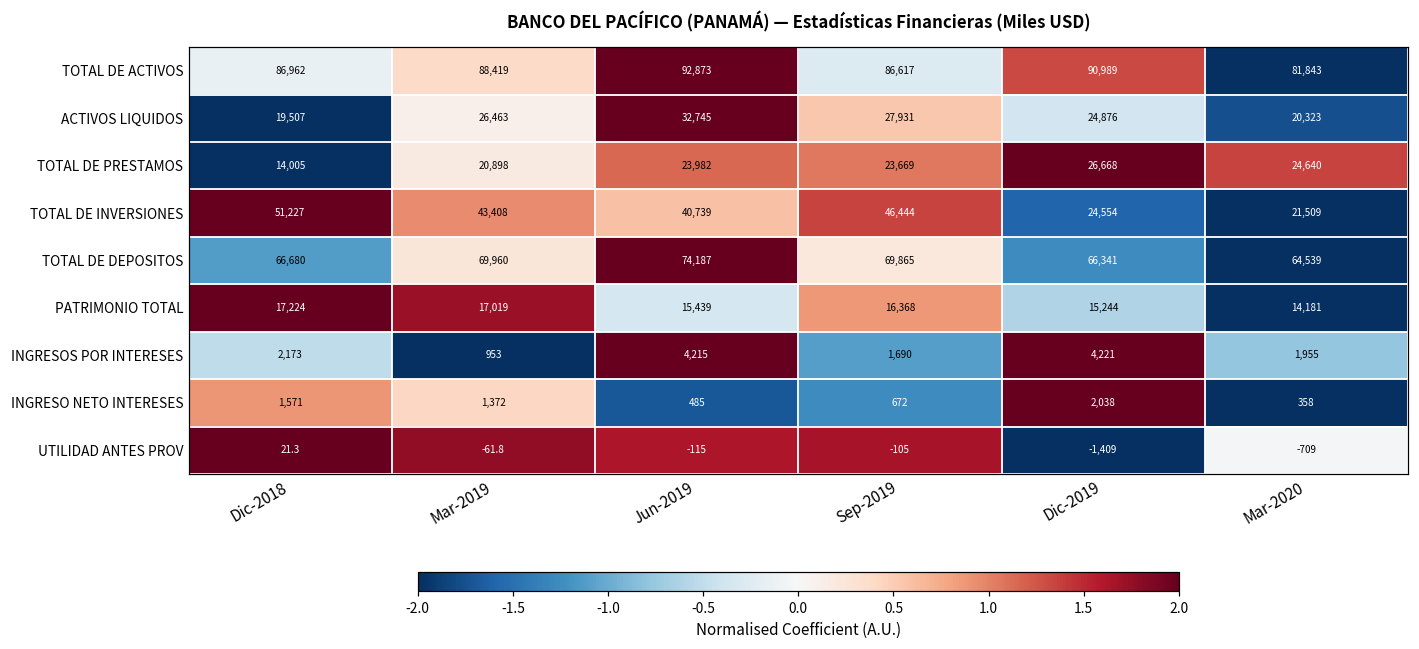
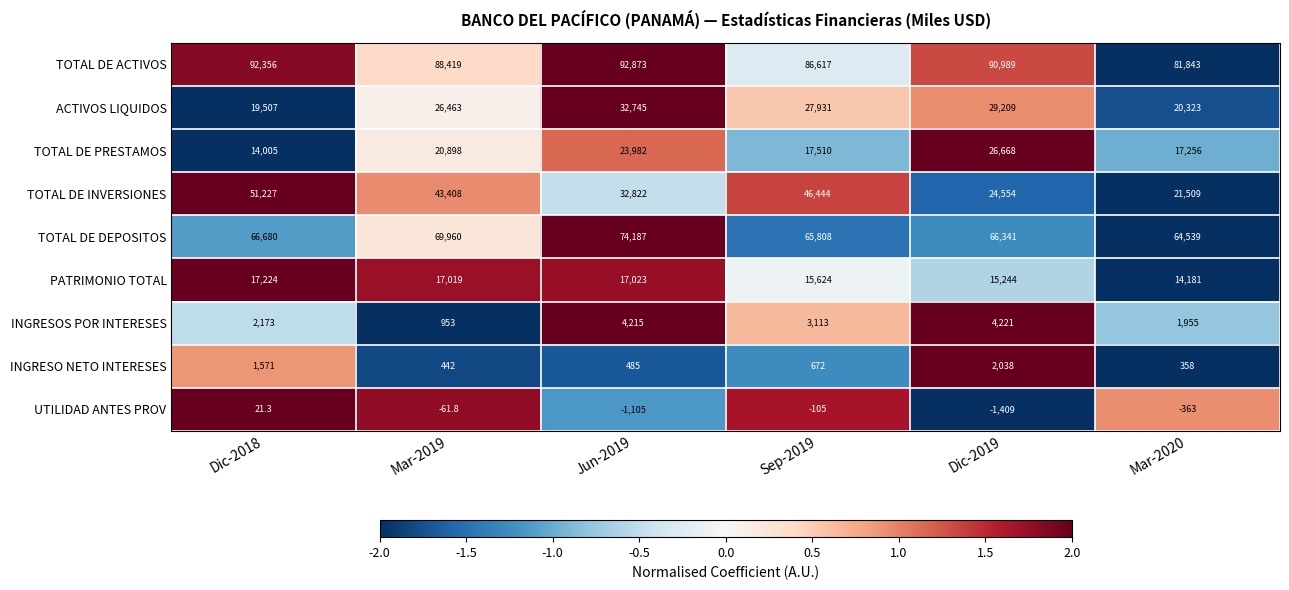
  {
    "TOTAL DE ACTIVOS": {
-     "Dic-2018": "86,962",
+     "Dic-2018": "92,356",
      "Mar-2019": "88,419",
      "Jun-2019": "92,873",
      "Sep-2019": "86,617",
      "Dic-2019": "90,989",
      "Mar-2020": "81,843"
    },
    "ACTIVOS LIQUIDOS": {
      "Dic-2018": "19,507",
      "Mar-2019": "26,463",
      "Jun-2019": "32,745",
      "Sep-2019": "27,931",
-     "Dic-2019": "24,876",
+     "Dic-2019": "29,209",
      "Mar-2020": "20,323"
    },
    "TOTAL DE PRESTAMOS": {
      "Dic-2018": "14,005",
      "Mar-2019": "20,898",
      "Jun-2019": "23,982",
-     "Sep-2019": "23,669",
+     "Sep-2019": "17,510",
      "Dic-2019": "26,668",
-     "Mar-2020": "24,640"
+     "Mar-2020": "17,256"
    },
    "TOTAL DE INVERSIONES": {
      "Dic-2018": "51,227",
      "Mar-2019": "43,408",
-     "Jun-2019": "40,739",
+     "Jun-2019": "32,822",
      "Sep-2019": "46,444",
      "Dic-2019": "24,554",
      "Mar-2020": "21,509"
    },
    "TOTAL DE DEPOSITOS": {
      "Dic-2018": "66,680",
      "Mar-2019": "69,960",
      "Jun-2019": "74,187",
-     "Sep-2019": "69,865",
+     "Sep-2019": "65,808",
      "Dic-2019": "66,341",
      "Mar-2020": "64,539"
    },
    "PATRIMONIO TOTAL": {
      "Dic-2018": "17,224",
      "Mar-2019": "17,019",
-     "Jun-2019": "15,439",
-     "Sep-2019": "16,368",
+     "Jun-2019": "17,023",
+     "Sep-2019": "15,624",
      "Dic-2019": "15,244",
      "Mar-2020": "14,181"
    },
    "INGRESOS POR INTERESES": {
      "Dic-2018": "2,173",
      "Mar-2019": "953",
      "Jun-2019": "4,215",
-     "Sep-2019": "1,690",
+     "Sep-2019": "3,113",
      "Dic-2019": "4,221",
      "Mar-2020": "1,955"
    },
    "INGRESO NETO INTERESES": {
      "Dic-2018": "1,571",
-     "Mar-2019": "1,372",
+     "Mar-2019": "442",
      "Jun-2019": "485",
      "Sep-2019": "672",
      "Dic-2019": "2,038",
      "Mar-2020": "358"
    },
    "UTILIDAD ANTES PROV": {
      "Dic-2018": "21.3",
      "Mar-2019": "-61.8",
-     "Jun-2019": "-115",
+     "Jun-2019": "-1,105",
      "Sep-2019": "-105",
      "Dic-2019": "-1,409",
-     "Mar-2020": "-709"
+     "Mar-2020": "-363"
    }
  }
